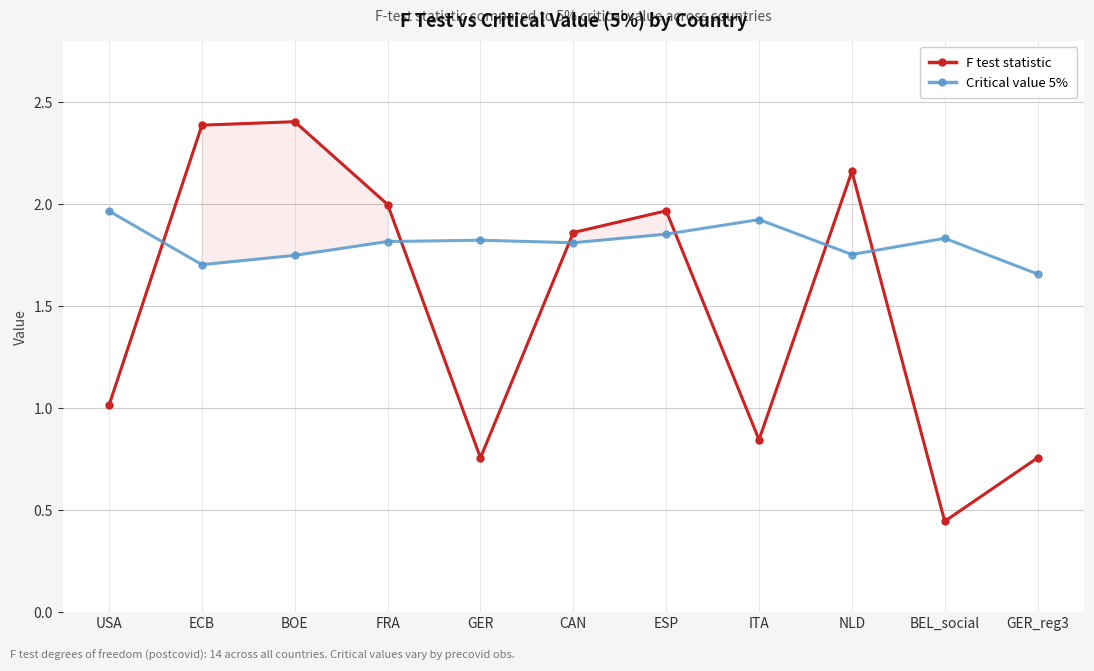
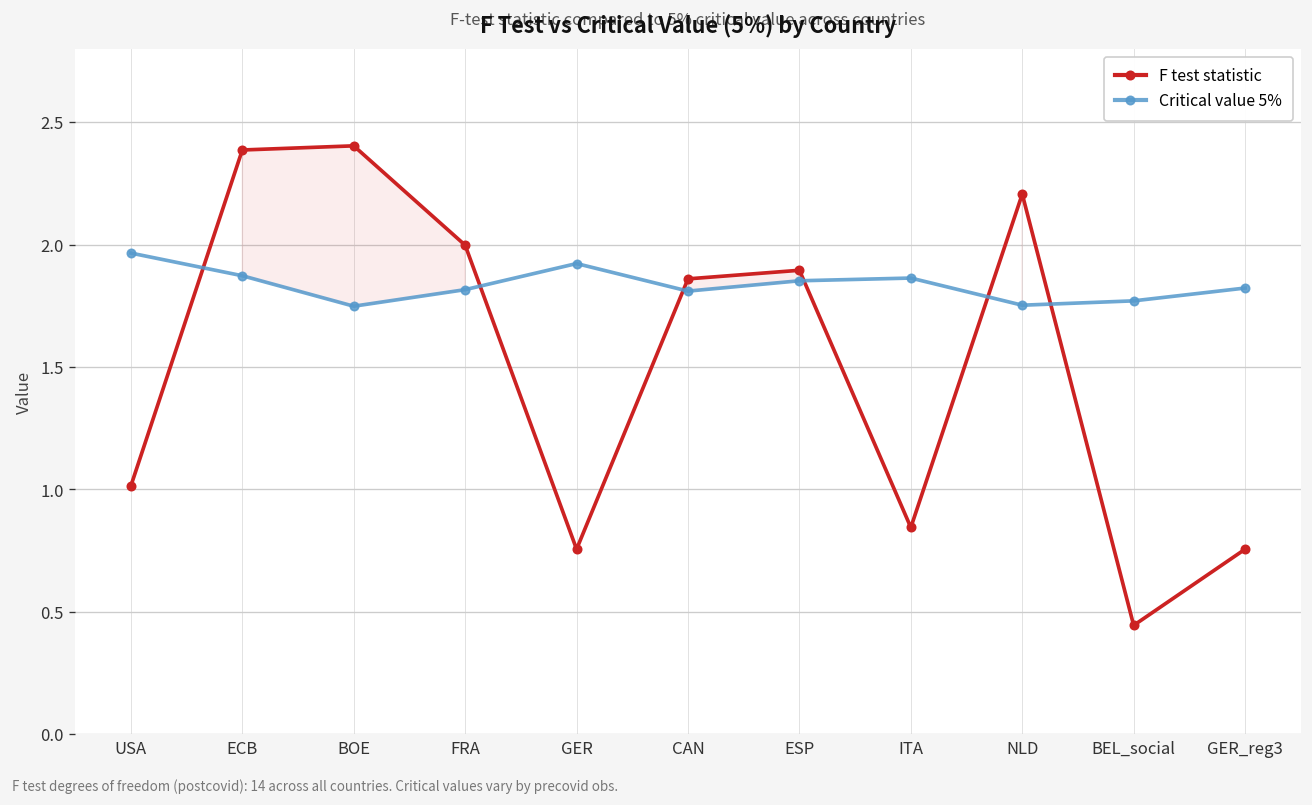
  {
    "F test statistic": {
      "USA": 1.01,
      "ECB": 2.39,
      "BOE": 2.40,
      "FRA": 2.00,
      "GER": 0.76,
      "CAN": 1.86,
-     "ESP": 1.97,
+     "ESP": 1.89,
      "ITA": 0.84,
-     "NLD": 2.16,
+     "NLD": 2.21,
      "BEL_social": 0.44,
      "GER_reg3": 0.76
    },
    "Critical value 5%": {
      "USA": 1.97,
-     "ECB": 1.70,
+     "ECB": 1.87,
      "BOE": 1.75,
      "FRA": 1.82,
-     "GER": 1.82,
+     "GER": 1.92,
      "CAN": 1.81,
      "ESP": 1.85,
-     "ITA": 1.92,
+     "ITA": 1.86,
      "NLD": 1.75,
-     "BEL_social": 1.83,
-     "GER_reg3": 1.66
+     "BEL_social": 1.77,
+     "GER_reg3": 1.82
    }
  }
